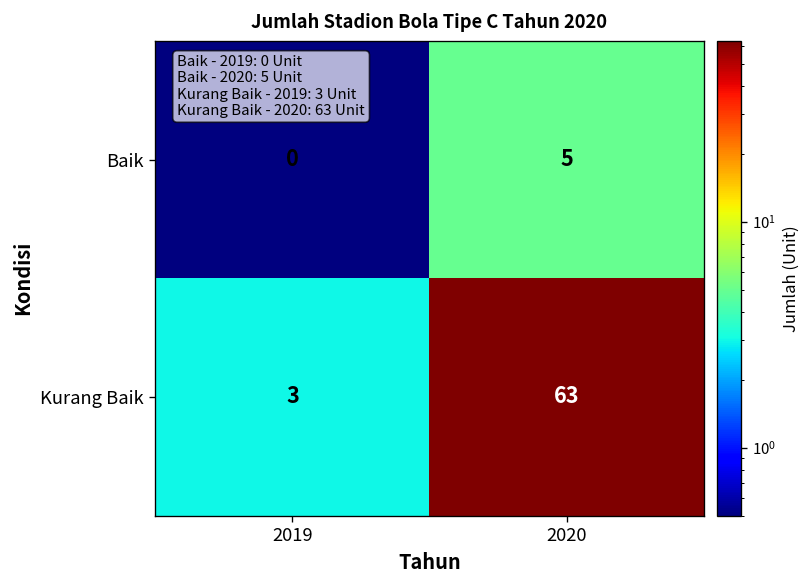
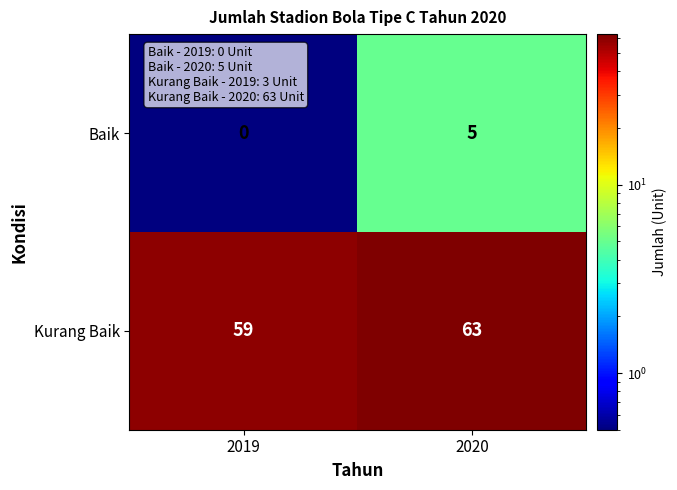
  {
    "Baik": {
      "2019": 0,
      "2020": 5
    },
    "Kurang Baik": {
-     "2019": 3,
+     "2019": 59,
      "2020": 63
    }
  }
